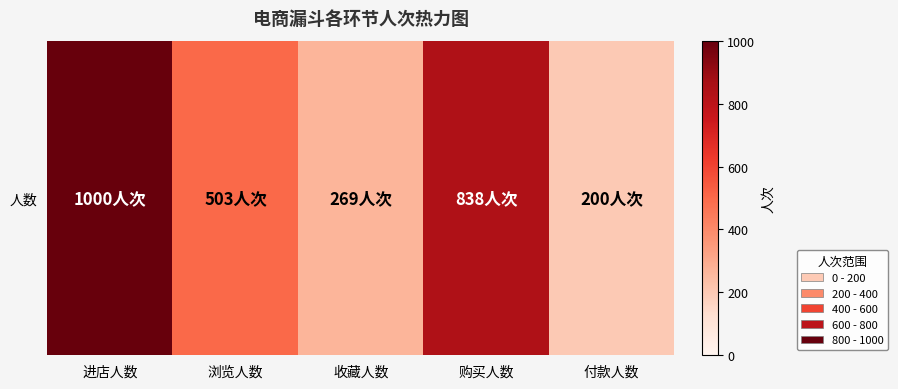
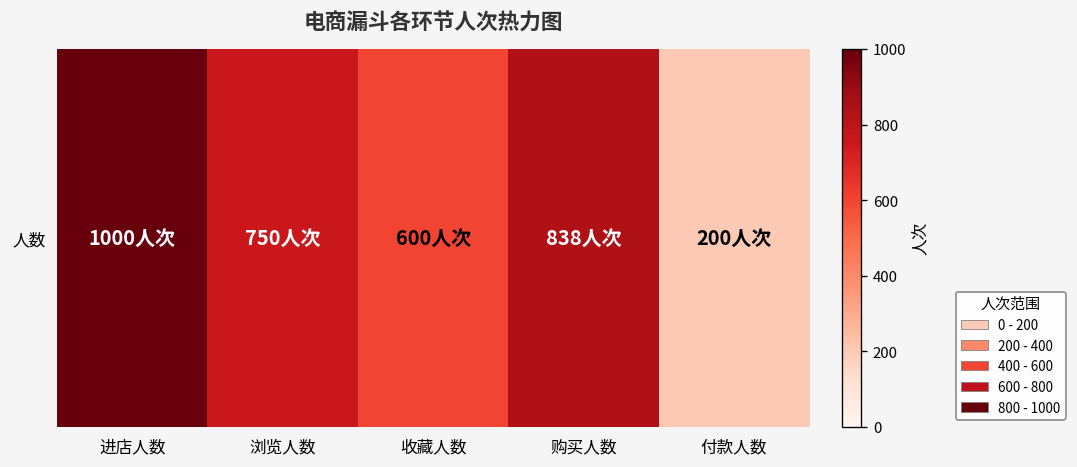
  {
    "人数": {
      "进店人数": 1000,
-     "浏览人数": 503,
-     "收藏人数": 269,
+     "浏览人数": 750,
+     "收藏人数": 600,
      "购买人数": 838,
      "付款人数": 200
    }
  }
